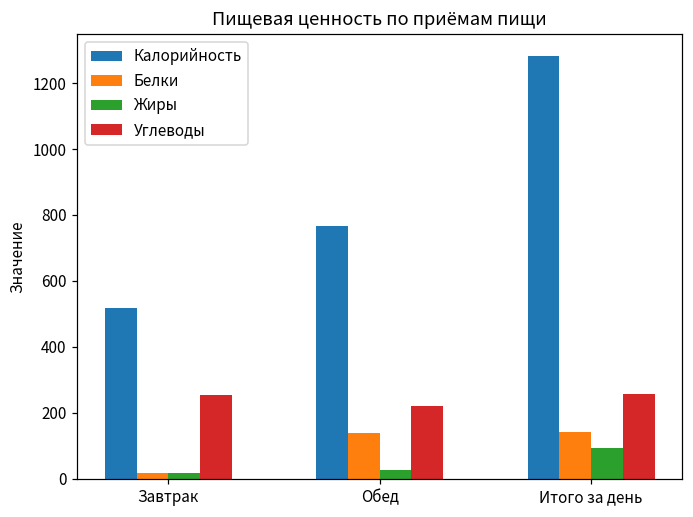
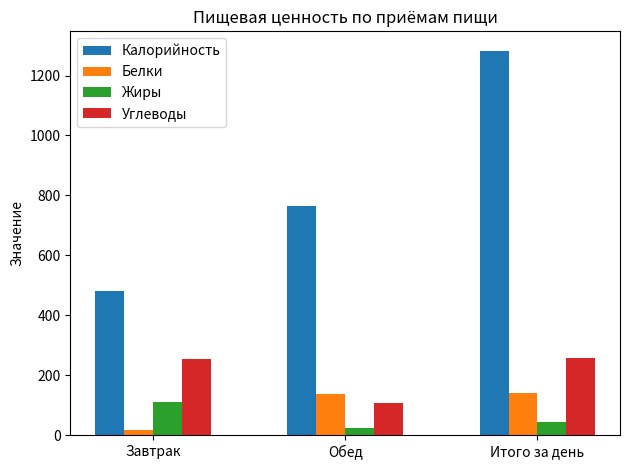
  {
    "Калорийность": {
-     "Завтрак": 520,
+     "Завтрак": 480,
      "Обед": 770,
      "Итого за день": 1280
    },
    "Белки": {
      "Завтрак": 20,
      "Обед": 140,
      "Итого за день": 140
    },
    "Жиры": {
-     "Завтрак": 20,
+     "Завтрак": 110,
      "Обед": 30,
-     "Итого за день": 90
+     "Итого за день": 40
    },
    "Углеводы": {
      "Завтрак": 250,
-     "Обед": 220,
+     "Обед": 110,
      "Итого за день": 260
    }
  }
